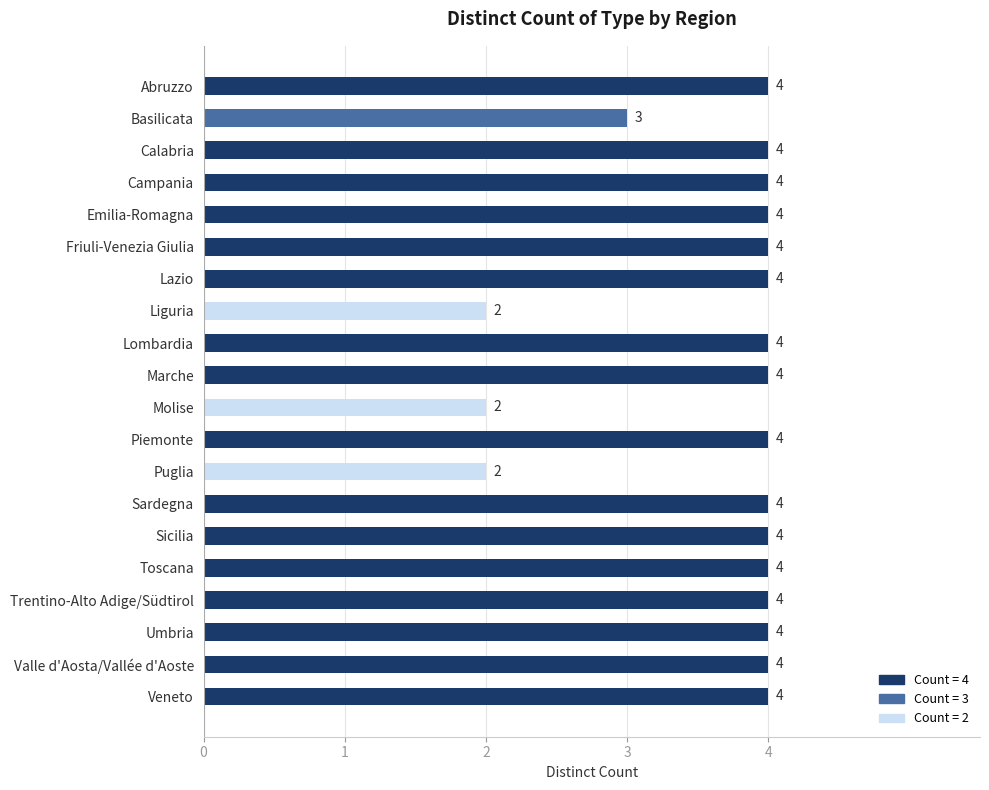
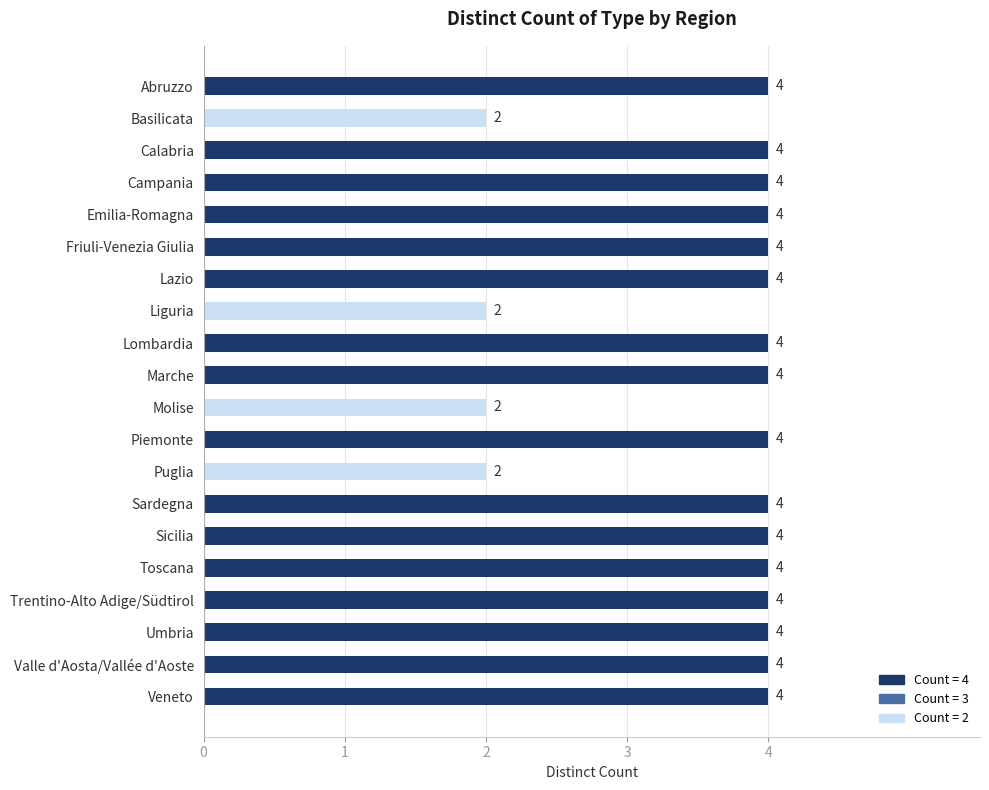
  {
    "Abruzzo": 4,
-   "Basilicata": 3,
+   "Basilicata": 2,
    "Calabria": 4,
    "Campania": 4,
    "Emilia-Romagna": 4,
    "Friuli-Venezia Giulia": 4,
    "Lazio": 4,
    "Liguria": 2,
    "Lombardia": 4,
    "Marche": 4,
    "Molise": 2,
    "Piemonte": 4,
    "Puglia": 2,
    "Sardegna": 4,
    "Sicilia": 4,
    "Toscana": 4,
    "Trentino-Alto Adige/Südtirol": 4,
    "Umbria": 4,
    "Valle d'Aosta/Vallée d'Aoste": 4,
    "Veneto": 4
  }
